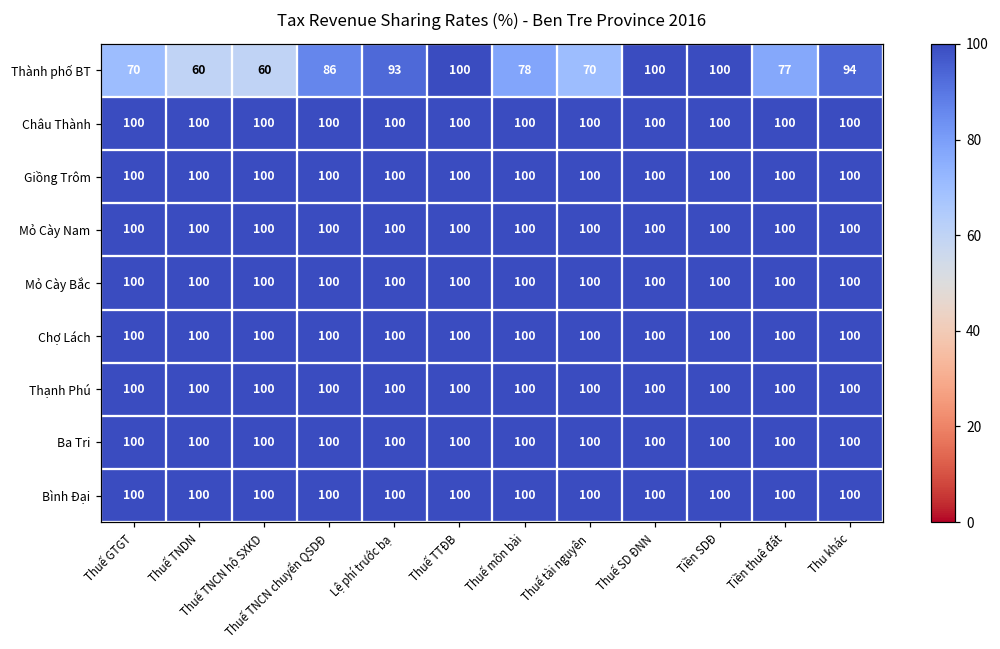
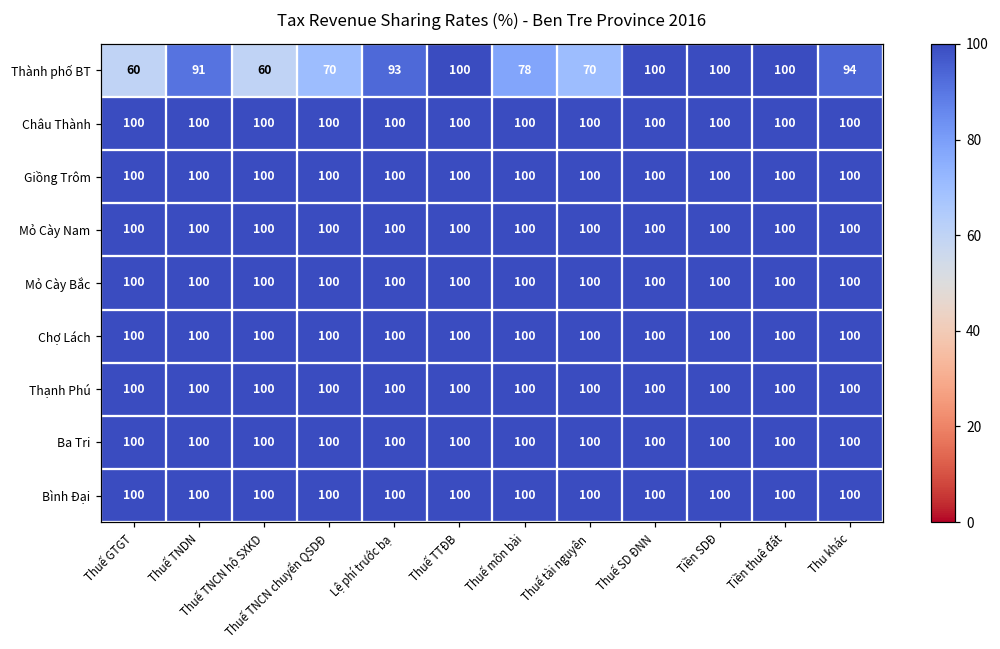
  {
    "Thành phố BT": {
-     "Thuế GTGT": 70,
-     "Thuế TNDN": 60,
+     "Thuế GTGT": 60,
+     "Thuế TNDN": 91,
      "Thuế TNCN hộ SXKD": 60,
-     "Thuế TNCN chuyển QSDĐ": 86,
+     "Thuế TNCN chuyển QSDĐ": 70,
      "Lệ phí trước bạ": 93,
      "Thuế TTĐB": 100,
      "Thuế môn bài": 78,
      "Thuế tài nguyên": 70,
      "Thuế SD ĐNN": 100,
      "Tiền SDĐ": 100,
-     "Tiền thuê đất": 77,
+     "Tiền thuê đất": 100,
      "Thu khác": 94
    },
    "Châu Thành": {
      "Thuế GTGT": 100,
      "Thuế TNDN": 100,
      "Thuế TNCN hộ SXKD": 100,
      "Thuế TNCN chuyển QSDĐ": 100,
      "Lệ phí trước bạ": 100,
      "Thuế TTĐB": 100,
      "Thuế môn bài": 100,
      "Thuế tài nguyên": 100,
      "Thuế SD ĐNN": 100,
      "Tiền SDĐ": 100,
      "Tiền thuê đất": 100,
      "Thu khác": 100
    },
    "Giồng Trôm": {
      "Thuế GTGT": 100,
      "Thuế TNDN": 100,
      "Thuế TNCN hộ SXKD": 100,
      "Thuế TNCN chuyển QSDĐ": 100,
      "Lệ phí trước bạ": 100,
      "Thuế TTĐB": 100,
      "Thuế môn bài": 100,
      "Thuế tài nguyên": 100,
      "Thuế SD ĐNN": 100,
      "Tiền SDĐ": 100,
      "Tiền thuê đất": 100,
      "Thu khác": 100
    },
    "Mỏ Cày Nam": {
      "Thuế GTGT": 100,
      "Thuế TNDN": 100,
      "Thuế TNCN hộ SXKD": 100,
      "Thuế TNCN chuyển QSDĐ": 100,
      "Lệ phí trước bạ": 100,
      "Thuế TTĐB": 100,
      "Thuế môn bài": 100,
      "Thuế tài nguyên": 100,
      "Thuế SD ĐNN": 100,
      "Tiền SDĐ": 100,
      "Tiền thuê đất": 100,
      "Thu khác": 100
    },
    "Mỏ Cày Bắc": {
      "Thuế GTGT": 100,
      "Thuế TNDN": 100,
      "Thuế TNCN hộ SXKD": 100,
      "Thuế TNCN chuyển QSDĐ": 100,
      "Lệ phí trước bạ": 100,
      "Thuế TTĐB": 100,
      "Thuế môn bài": 100,
      "Thuế tài nguyên": 100,
      "Thuế SD ĐNN": 100,
      "Tiền SDĐ": 100,
      "Tiền thuê đất": 100,
      "Thu khác": 100
    },
    "Chợ Lách": {
      "Thuế GTGT": 100,
      "Thuế TNDN": 100,
      "Thuế TNCN hộ SXKD": 100,
      "Thuế TNCN chuyển QSDĐ": 100,
      "Lệ phí trước bạ": 100,
      "Thuế TTĐB": 100,
      "Thuế môn bài": 100,
      "Thuế tài nguyên": 100,
      "Thuế SD ĐNN": 100,
      "Tiền SDĐ": 100,
      "Tiền thuê đất": 100,
      "Thu khác": 100
    },
    "Thạnh Phú": {
      "Thuế GTGT": 100,
      "Thuế TNDN": 100,
      "Thuế TNCN hộ SXKD": 100,
      "Thuế TNCN chuyển QSDĐ": 100,
      "Lệ phí trước bạ": 100,
      "Thuế TTĐB": 100,
      "Thuế môn bài": 100,
      "Thuế tài nguyên": 100,
      "Thuế SD ĐNN": 100,
      "Tiền SDĐ": 100,
      "Tiền thuê đất": 100,
      "Thu khác": 100
    },
    "Ba Tri": {
      "Thuế GTGT": 100,
      "Thuế TNDN": 100,
      "Thuế TNCN hộ SXKD": 100,
      "Thuế TNCN chuyển QSDĐ": 100,
      "Lệ phí trước bạ": 100,
      "Thuế TTĐB": 100,
      "Thuế môn bài": 100,
      "Thuế tài nguyên": 100,
      "Thuế SD ĐNN": 100,
      "Tiền SDĐ": 100,
      "Tiền thuê đất": 100,
      "Thu khác": 100
    },
    "Bình Đại": {
      "Thuế GTGT": 100,
      "Thuế TNDN": 100,
      "Thuế TNCN hộ SXKD": 100,
      "Thuế TNCN chuyển QSDĐ": 100,
      "Lệ phí trước bạ": 100,
      "Thuế TTĐB": 100,
      "Thuế môn bài": 100,
      "Thuế tài nguyên": 100,
      "Thuế SD ĐNN": 100,
      "Tiền SDĐ": 100,
      "Tiền thuê đất": 100,
      "Thu khác": 100
    }
  }
